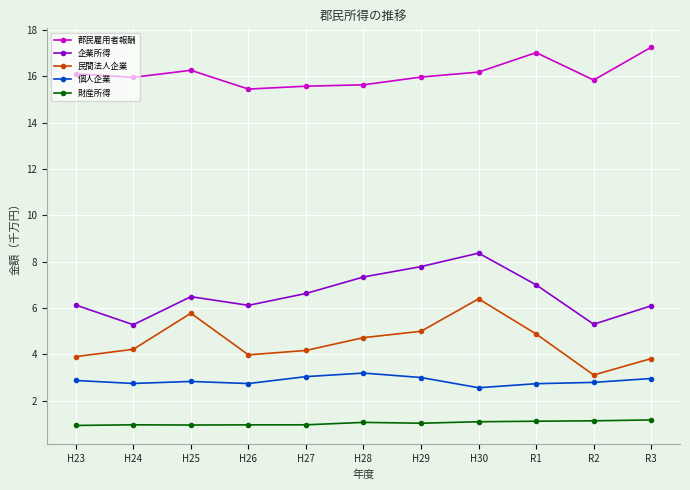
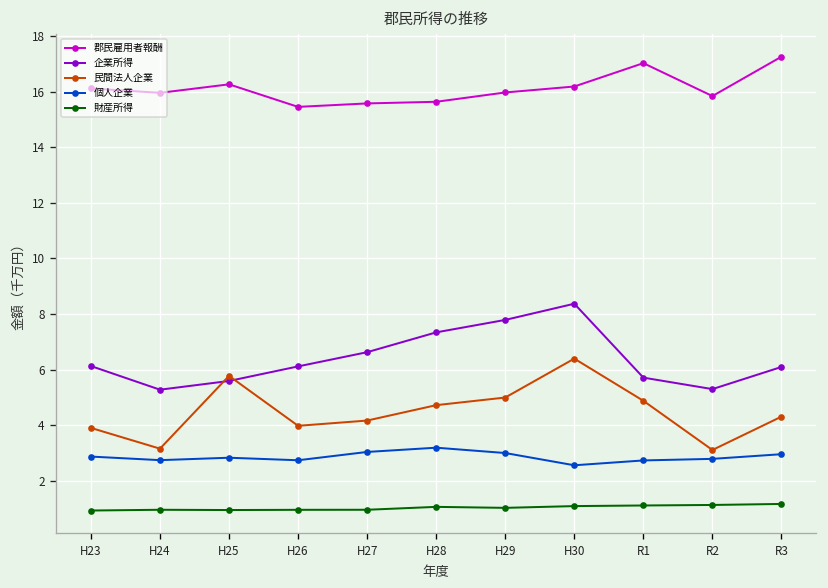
  {
    "郡民雇用者報酬": {
      "H25": 16.3,
      "H26": 15.5,
      "H27": 15.6,
      "H28": 15.6,
      "H29": 16.0,
      "H30": 16.2,
      "R1": 17.0,
      "R2": 15.8,
      "R3": 17.3
    },
    "企業所得": {
      "H23": 6.1,
      "H24": 5.3,
-     "H25": 6.5,
+     "H25": 5.6,
      "H26": 6.1,
      "H27": 6.6,
      "H28": 7.3,
      "H29": 7.8,
      "H30": 8.4,
-     "R1": 7.0,
+     "R1": 5.7,
      "R2": 5.3,
      "R3": 6.1
    },
    "民間法人企業": {
      "H23": 3.9,
-     "H24": 4.2,
+     "H24": 3.2,
      "H25": 5.8,
      "H26": 4.0,
      "H27": 4.2,
      "H28": 4.7,
      "H29": 5.0,
      "H30": 6.4,
      "R1": 4.9,
      "R2": 3.1,
-     "R3": 3.8
+     "R3": 4.3
    },
    "個人企業": {
      "H23": 2.9,
      "H24": 2.7,
      "H25": 2.8,
      "H26": 2.7,
      "H27": 3.0,
      "H28": 3.2,
      "H29": 3.0,
      "H30": 2.6,
      "R1": 2.7,
      "R2": 2.8,
      "R3": 3.0
    },
    "財産所得": {
      "H23": 0.9,
      "H24": 1.0,
      "H25": 1.0,
      "H26": 1.0,
      "H27": 1.0,
      "H28": 1.1,
      "H29": 1.0,
      "H30": 1.1,
      "R1": 1.1,
      "R2": 1.1,
      "R3": 1.2
    }
  }
